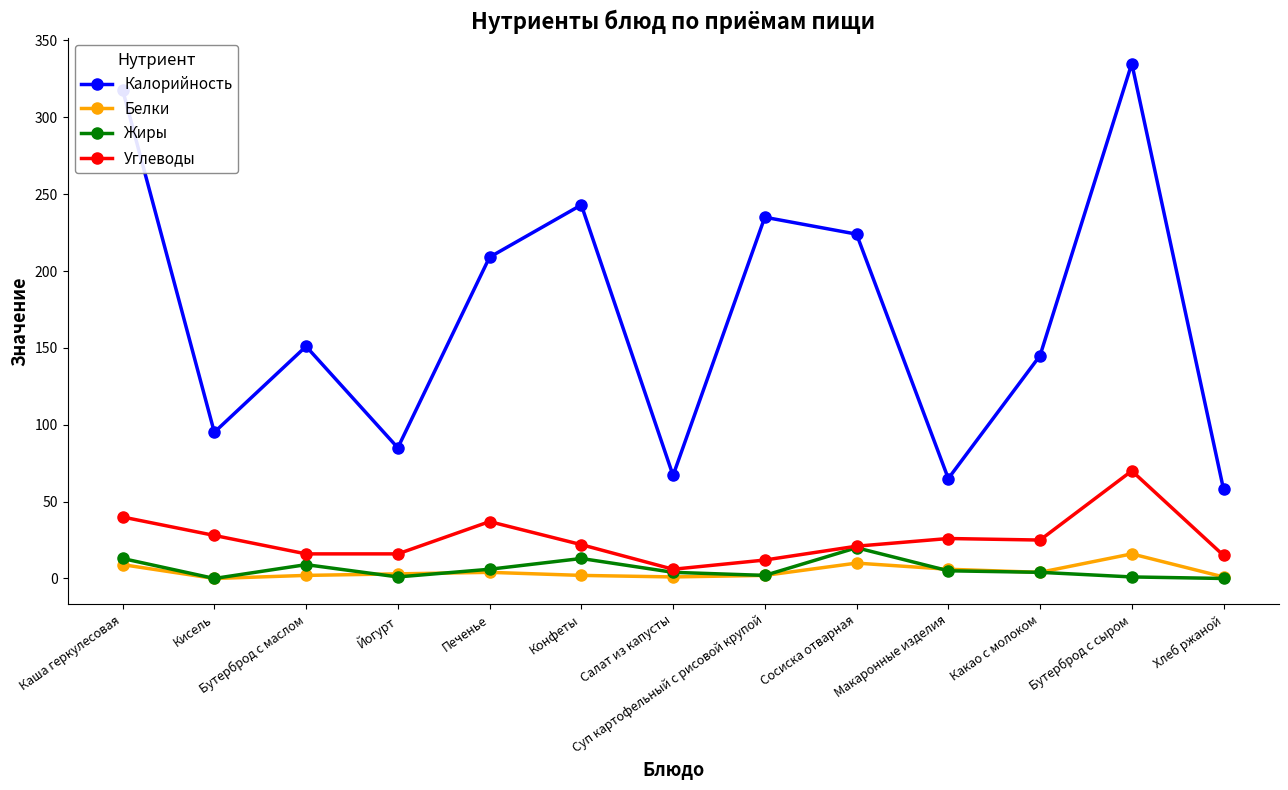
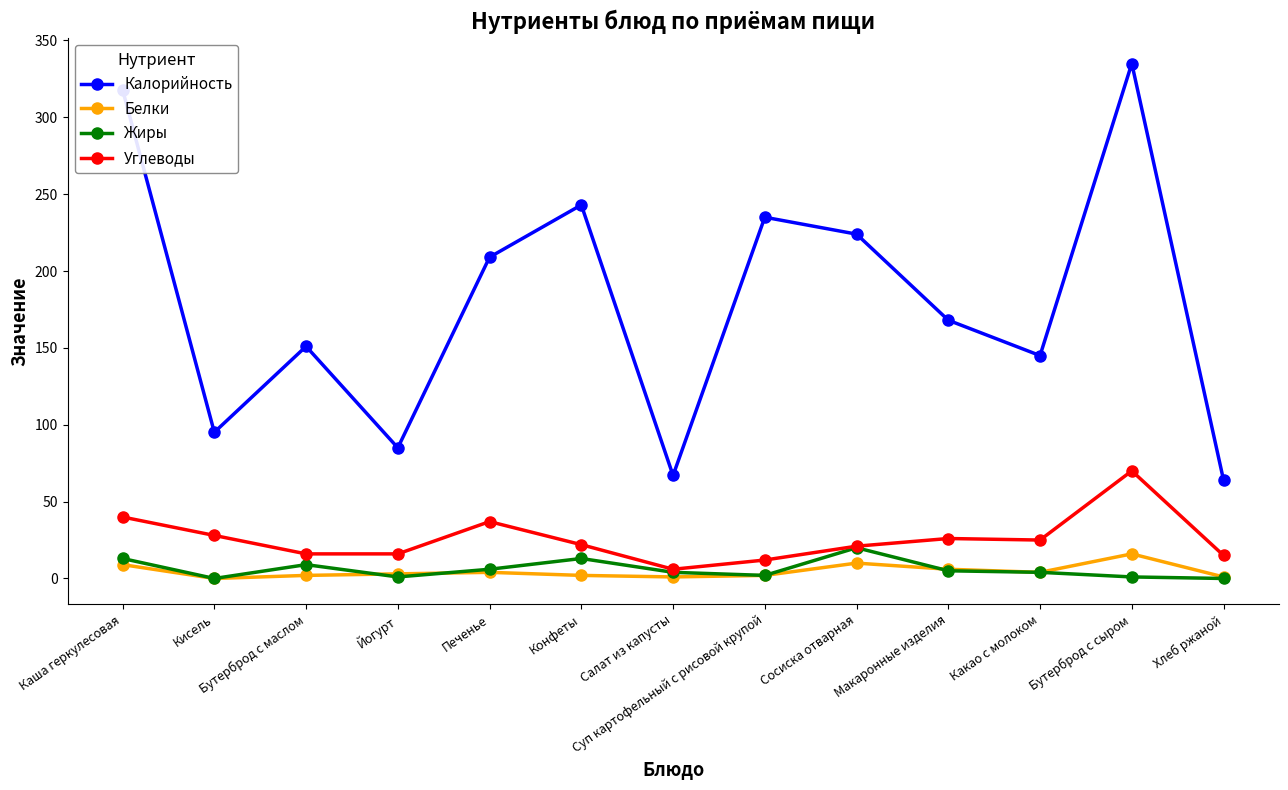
  {
    "Калорийность": {
      "Кисель": 95,
      "Бутерброд с маслом": 151,
      "Йогурт": 85,
      "Печенье": 209,
      "Конфеты": 243,
      "Салат из капусты": 67,
      "Суп картофельный с рисовой крупой": 235,
      "Сосиска отварная": 224,
-     "Макаронные изделия": 65,
+     "Макаронные изделия": 168,
      "Какао с молоком": 145,
      "Бутерброд с сыром": 335,
-     "Хлеб ржаной": 58
+     "Хлеб ржаной": 64
    },
    "Белки": {
      "Каша геркулесовая": 9,
      "Бутерброд с маслом": 2,
      "Йогурт": 3,
      "Печенье": 4,
      "Конфеты": 2,
      "Салат из капусты": 1,
      "Сосиска отварная": 10,
      "Бутерброд с сыром": 16
    },
    "Жиры": {
      "Каша геркулесовая": 13,
      "Бутерброд с маслом": 9,
      "Йогурт": 1,
      "Печенье": 6,
      "Конфеты": 13,
      "Салат из капусты": 4,
      "Бутерброд с сыром": 1
    },
    "Углеводы": {
      "Каша геркулесовая": 40,
      "Кисель": 28,
      "Бутерброд с маслом": 16,
      "Йогурт": 16,
      "Печенье": 37,
      "Конфеты": 22,
      "Салат из капусты": 6,
      "Суп картофельный с рисовой крупой": 12,
      "Макаронные изделия": 26,
      "Какао с молоком": 25,
      "Бутерброд с сыром": 70,
      "Хлеб ржаной": 15
    }
  }
